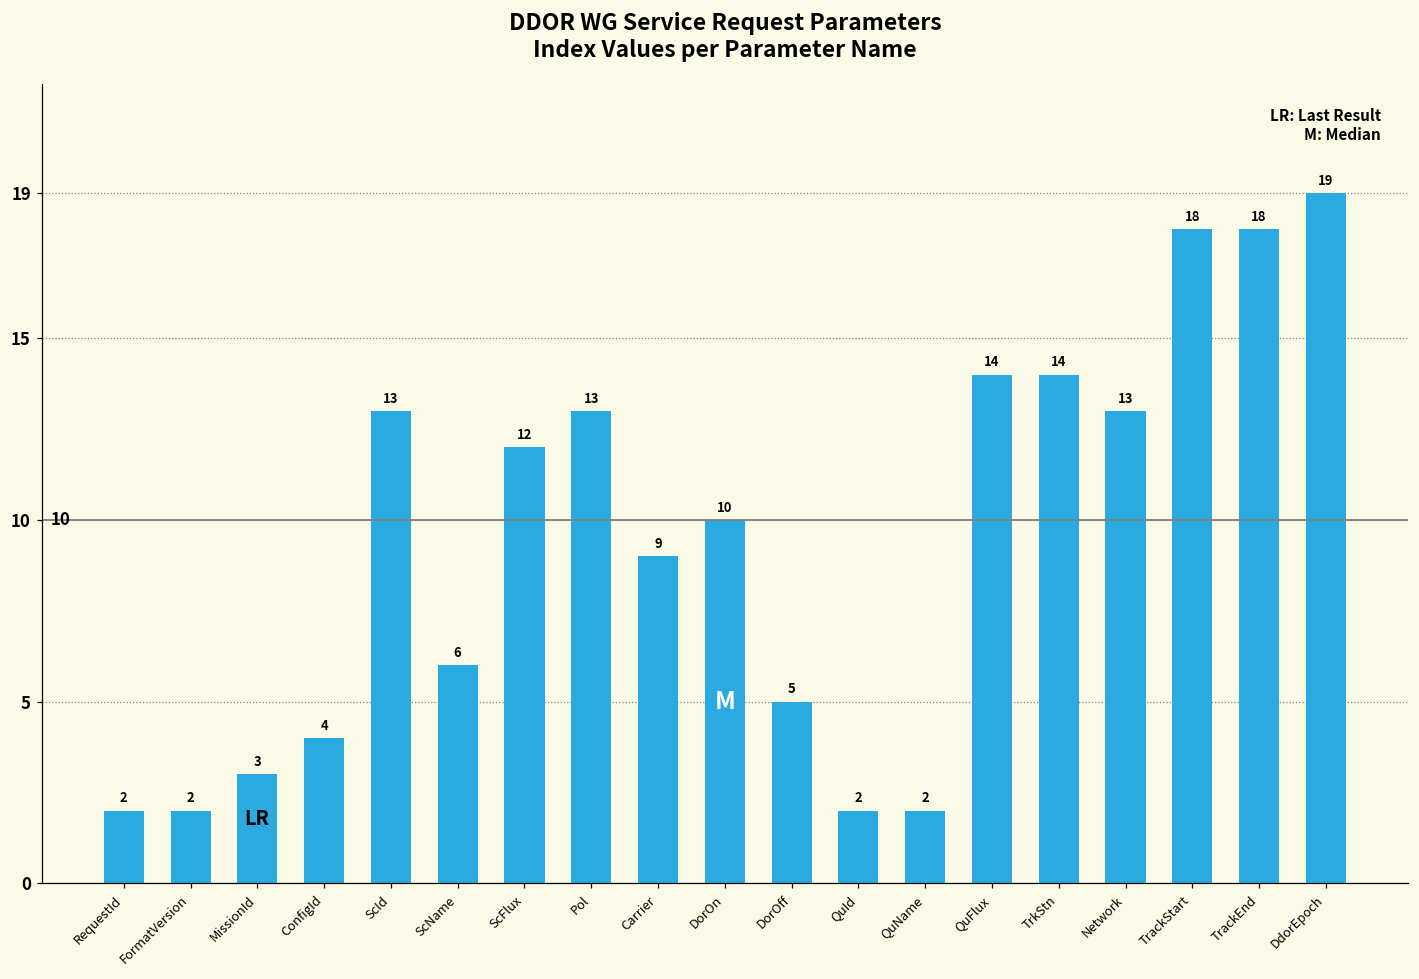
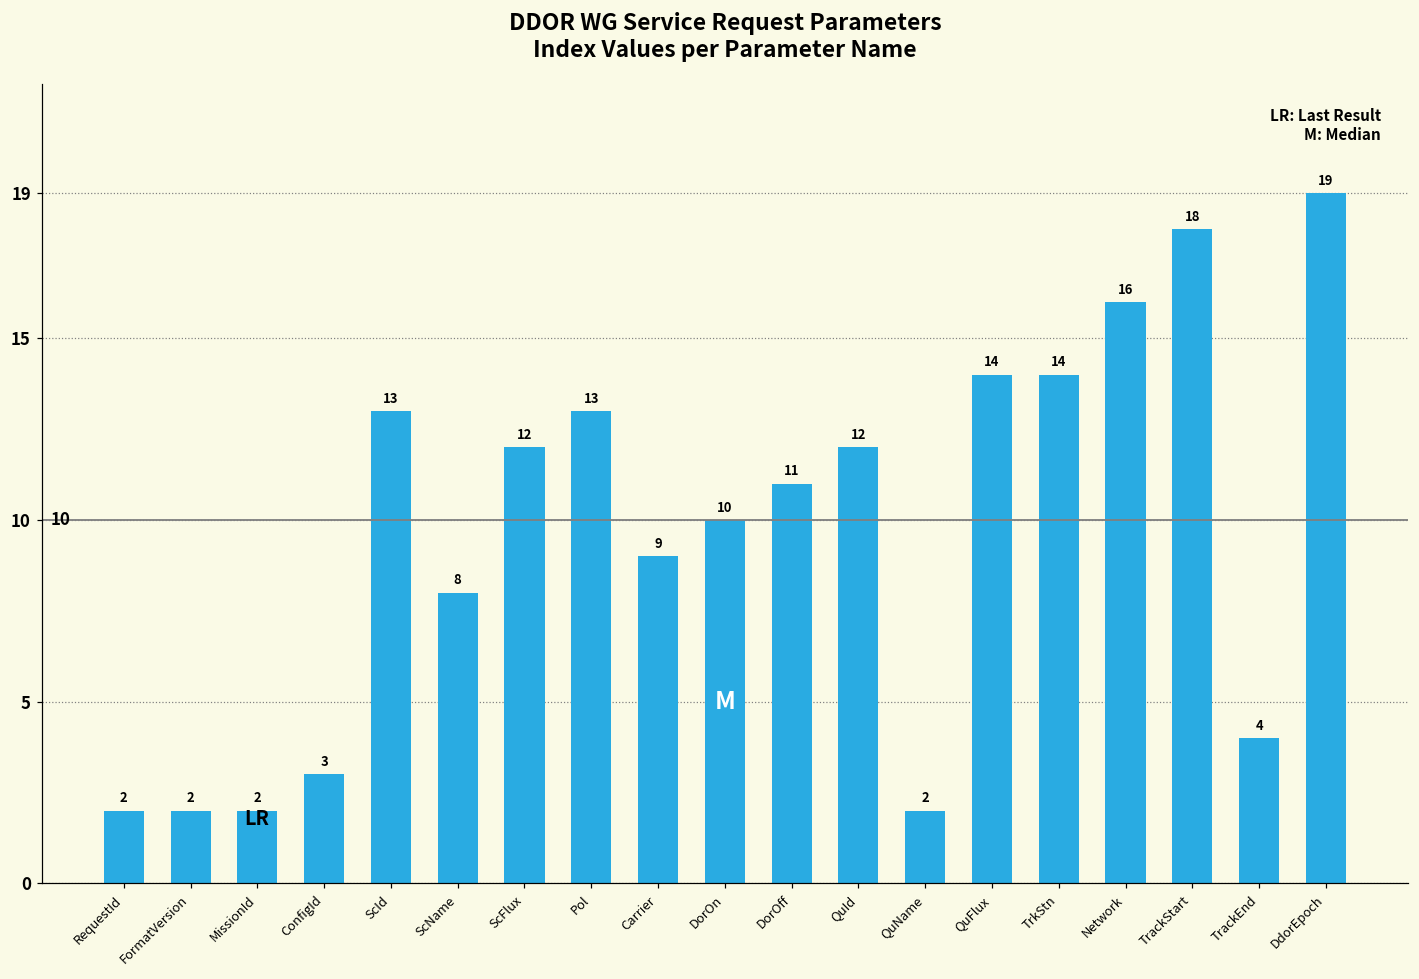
  {
    "RequestId": 2,
    "FormatVersion": 2,
-   "MissionId": 3,
-   "ConfigId": 4,
+   "MissionId": 2,
+   "ConfigId": 3,
    "ScId": 13,
-   "ScName": 6,
+   "ScName": 8,
    "ScFlux": 12,
    "Pol": 13,
    "Carrier": 9,
    "DorOn": 10,
-   "DorOff": 5,
-   "QuId": 2,
+   "DorOff": 11,
+   "QuId": 12,
    "QuName": 2,
    "QuFlux": 14,
    "TrkStn": 14,
-   "Network": 13,
+   "Network": 16,
    "TrackStart": 18,
-   "TrackEnd": 18,
+   "TrackEnd": 4,
    "DdorEpoch": 19
  }
